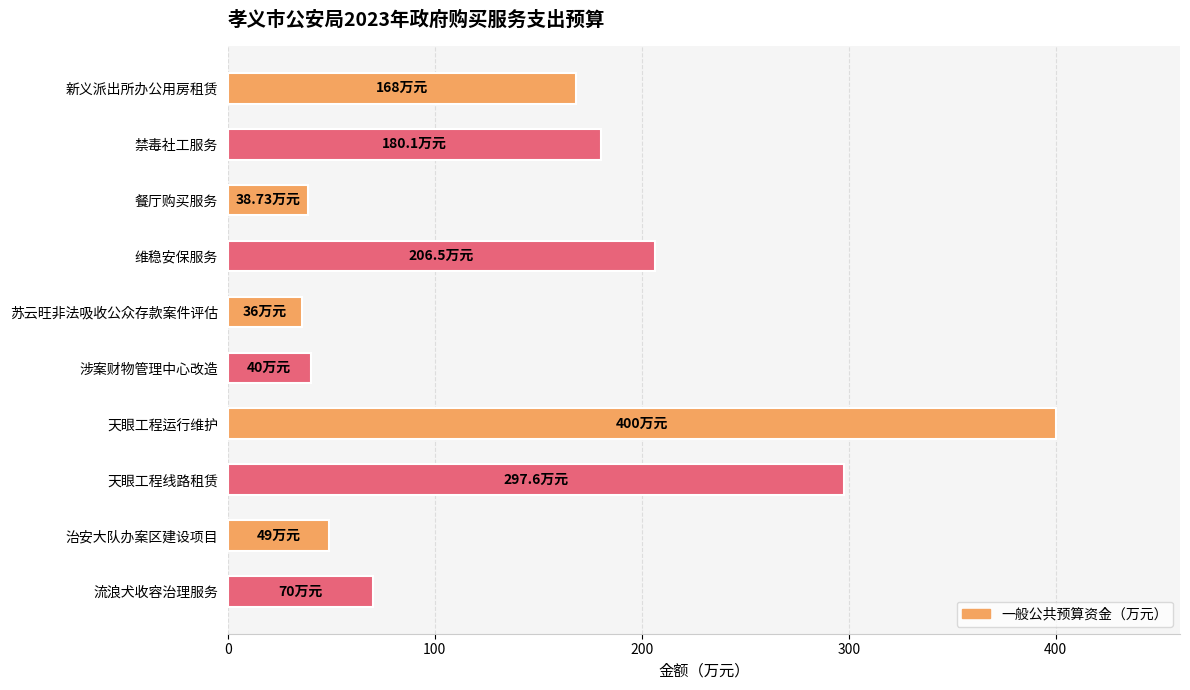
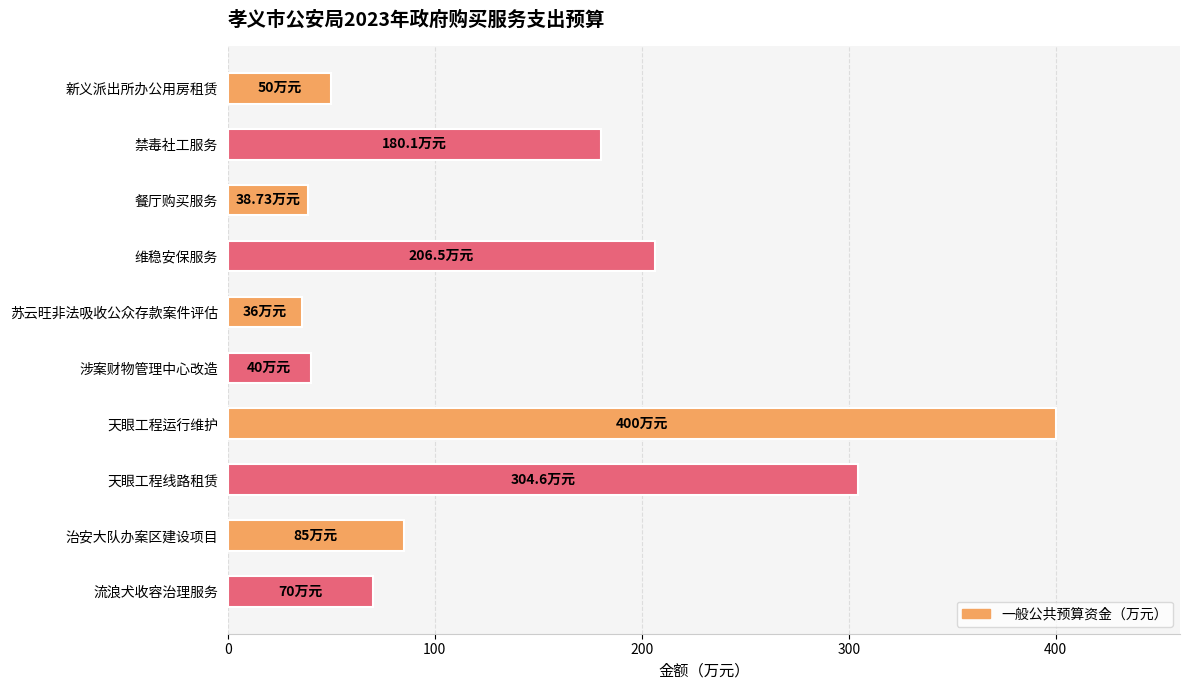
  {
-   "新义派出所办公用房租赁": 168,
+   "新义派出所办公用房租赁": 50,
    "禁毒社工服务": 180.1,
    "餐厅购买服务": 38.73,
    "维稳安保服务": 206.5,
    "苏云旺非法吸收公众存款案件评估": 36,
    "涉案财物管理中心改造": 40,
    "天眼工程运行维护": 400,
-   "天眼工程线路租赁": 297.6,
-   "治安大队办案区建设项目": 49,
+   "天眼工程线路租赁": 304.6,
+   "治安大队办案区建设项目": 85,
    "流浪犬收容治理服务": 70
  }
